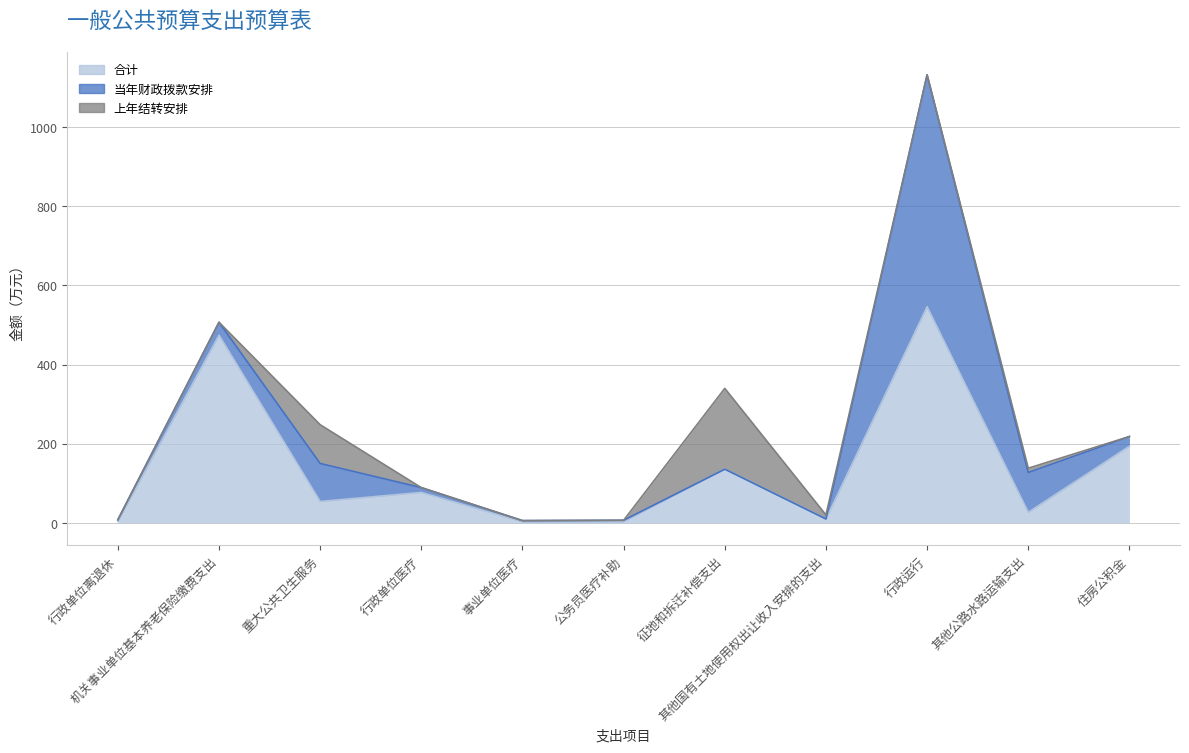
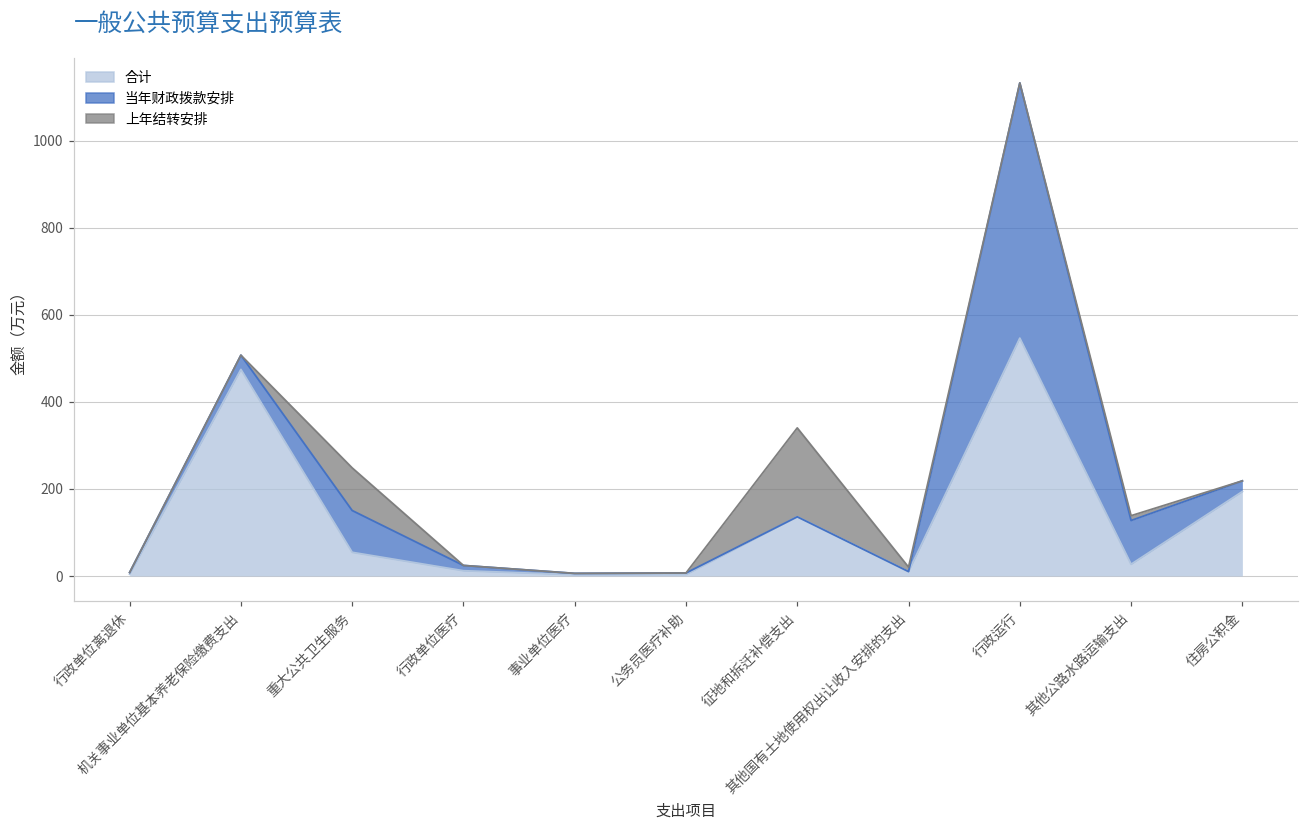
  {
    "合计": {
      "机关事业单位基本养老保险缴费支出": 470,
      "重大公共卫生服务": 50,
-     "行政单位医疗": 80,
+     "行政单位医疗": 10,
      "行政运行": 550,
      "其他公路水路运输支出": 30,
      "住房公积金": 190
    },
    "当年财政拨款安排": {
      "重大公共卫生服务": 100,
      "其他公路水路运输支出": 100
    },
    "上年结转安排": {
      "重大公共卫生服务": 100,
      "征地和拆迁补偿支出": 200,
      "其他国有土地使用权出让收入安排的支出": 10,
      "其他公路水路运输支出": 10
    }
  }
